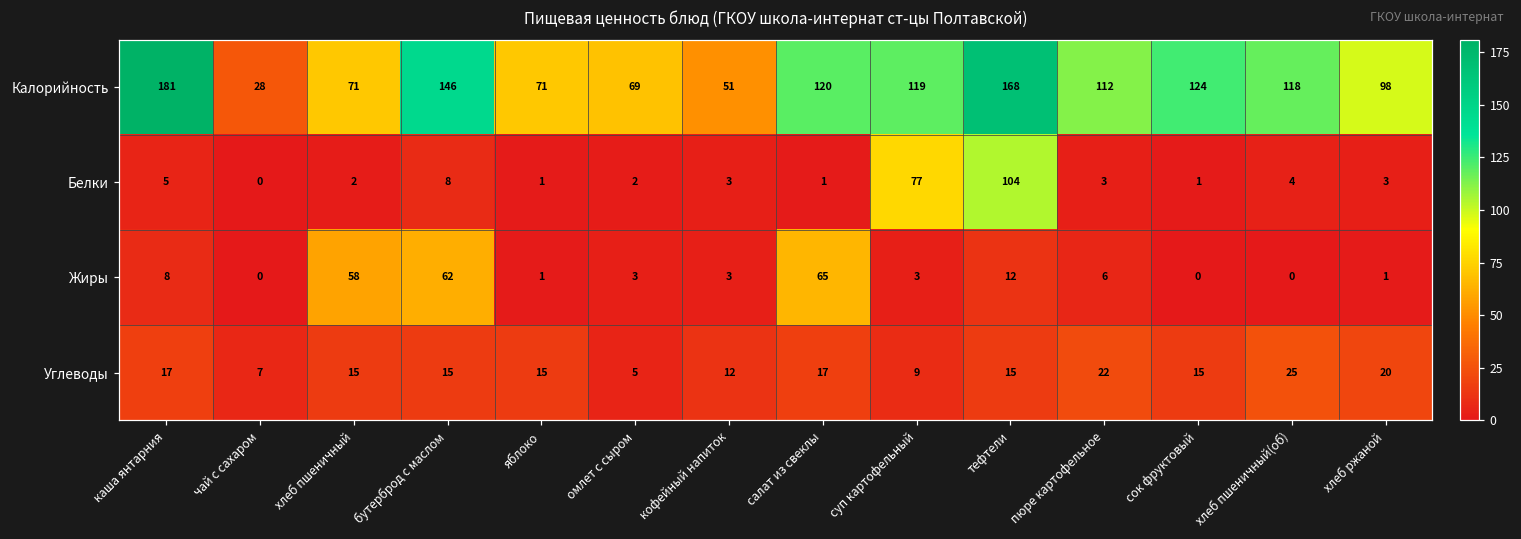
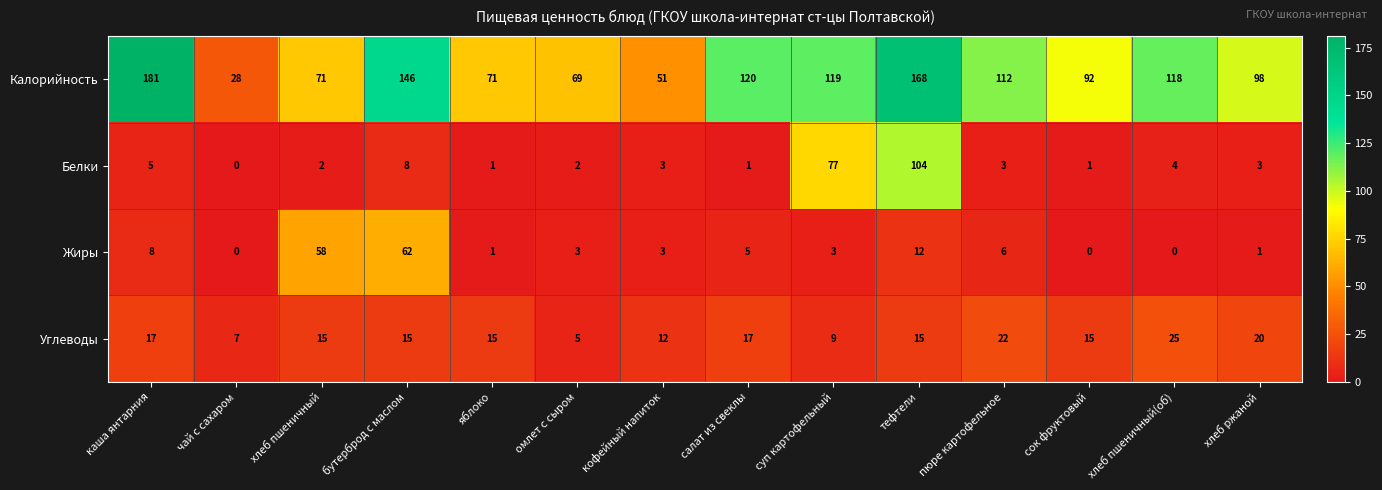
  {
    "Калорийность": {
      "каша янтарния": 181,
      "чай с сахаром": 28,
      "хлеб пшеничный": 71,
      "бутерброд с маслом": 146,
      "яблоко": 71,
      "омлет с сыром": 69,
      "кофейный напиток": 51,
      "салат из свеклы": 120,
      "суп картофельный": 119,
      "тефтели": 168,
      "пюре картофельное": 112,
-     "сок фруктовый": 124,
+     "сок фруктовый": 92,
      "хлеб пшеничный(об)": 118,
      "хлеб ржаной": 98
    },
    "Белки": {
      "каша янтарния": 5,
      "чай с сахаром": 0,
      "хлеб пшеничный": 2,
      "бутерброд с маслом": 8,
      "яблоко": 1,
      "омлет с сыром": 2,
      "кофейный напиток": 3,
      "салат из свеклы": 1,
      "суп картофельный": 77,
      "тефтели": 104,
      "пюре картофельное": 3,
      "сок фруктовый": 1,
      "хлеб пшеничный(об)": 4,
      "хлеб ржаной": 3
    },
    "Жиры": {
      "каша янтарния": 8,
      "чай с сахаром": 0,
      "хлеб пшеничный": 58,
      "бутерброд с маслом": 62,
      "яблоко": 1,
      "омлет с сыром": 3,
      "кофейный напиток": 3,
-     "салат из свеклы": 65,
+     "салат из свеклы": 5,
      "суп картофельный": 3,
      "тефтели": 12,
      "пюре картофельное": 6,
      "сок фруктовый": 0,
      "хлеб пшеничный(об)": 0,
      "хлеб ржаной": 1
    },
    "Углеводы": {
      "каша янтарния": 17,
      "чай с сахаром": 7,
      "хлеб пшеничный": 15,
      "бутерброд с маслом": 15,
      "яблоко": 15,
      "омлет с сыром": 5,
      "кофейный напиток": 12,
      "салат из свеклы": 17,
      "суп картофельный": 9,
      "тефтели": 15,
      "пюре картофельное": 22,
      "сок фруктовый": 15,
      "хлеб пшеничный(об)": 25,
      "хлеб ржаной": 20
    }
  }
